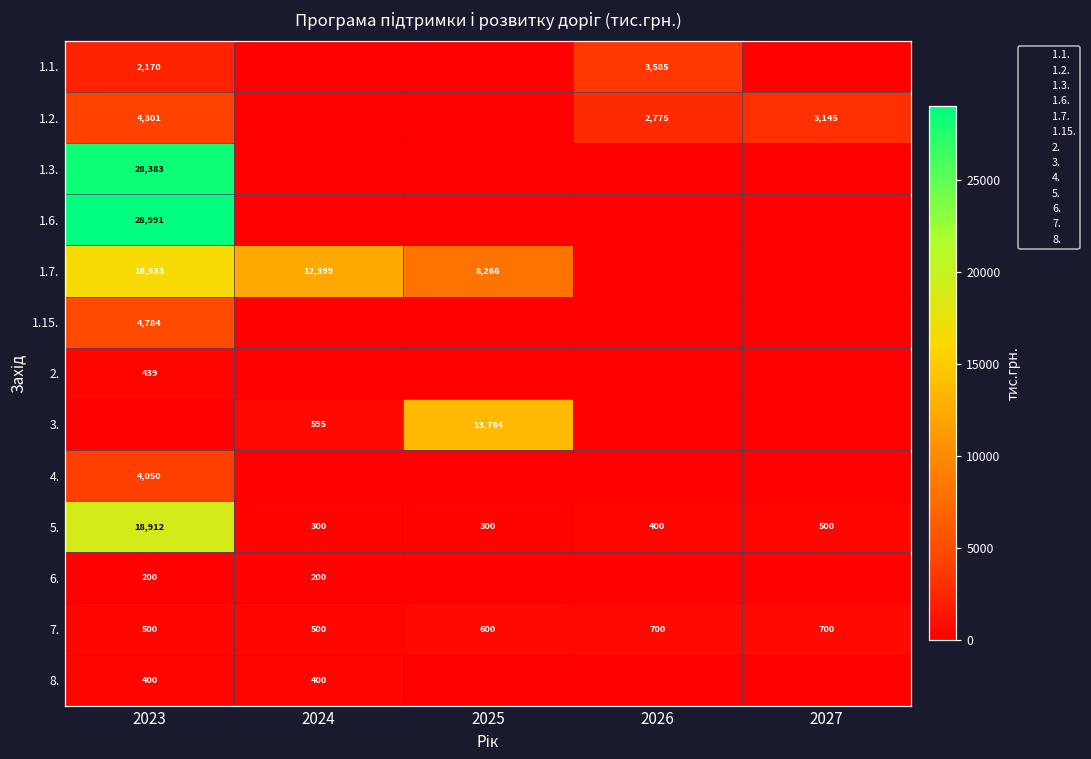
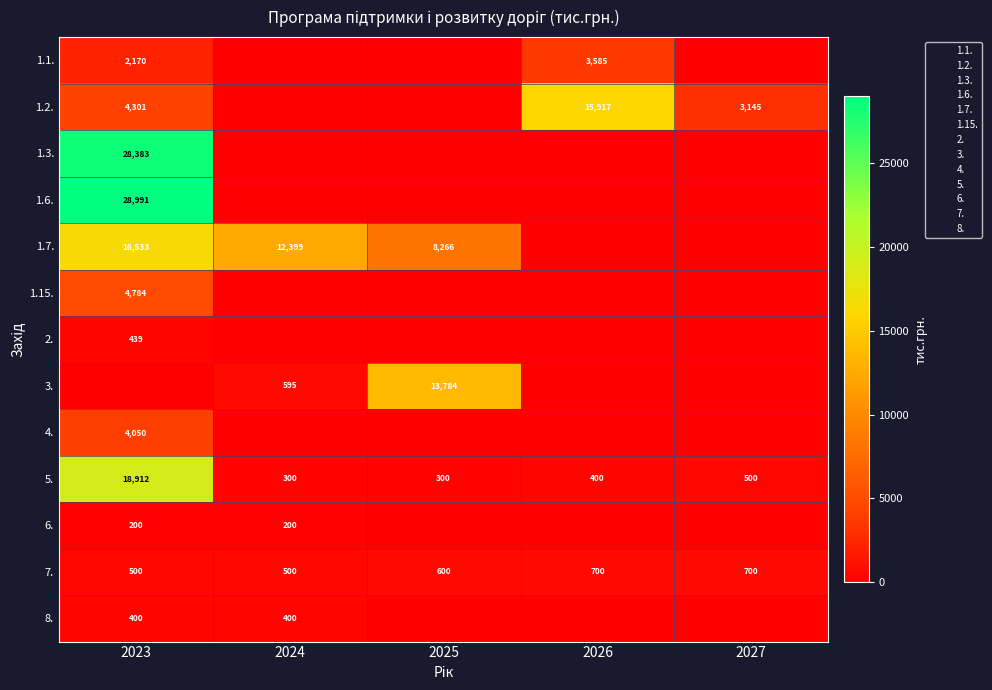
  {
    "1.1.": {
      "2023": "2,170",
      "2026": "3,585"
    },
    "1.2.": {
      "2023": "4,301",
-     "2026": "2,775",
+     "2026": "15,917",
      "2027": "3,145"
    },
    "1.3.": {
      "2023": "28,383"
    },
    "1.6.": {
      "2023": "28,991"
    },
    "1.7.": {
      "2023": "16,533",
      "2024": "12,399",
      "2025": "8,266"
    },
    "1.15.": {
      "2023": "4,784"
    },
    "2.": {
      "2023": "439"
    },
    "3.": {
      "2024": "595",
      "2025": "13,784"
    },
    "4.": {
      "2023": "4,050"
    },
    "5.": {
      "2023": "18,912",
      "2024": "300",
      "2025": "300",
      "2026": "400",
      "2027": "500"
    },
    "6.": {
      "2023": "200",
      "2024": "200"
    },
    "7.": {
      "2023": "500",
      "2024": "500",
      "2025": "600",
      "2026": "700",
      "2027": "700"
    },
    "8.": {
      "2023": "400",
      "2024": "400"
    }
  }
